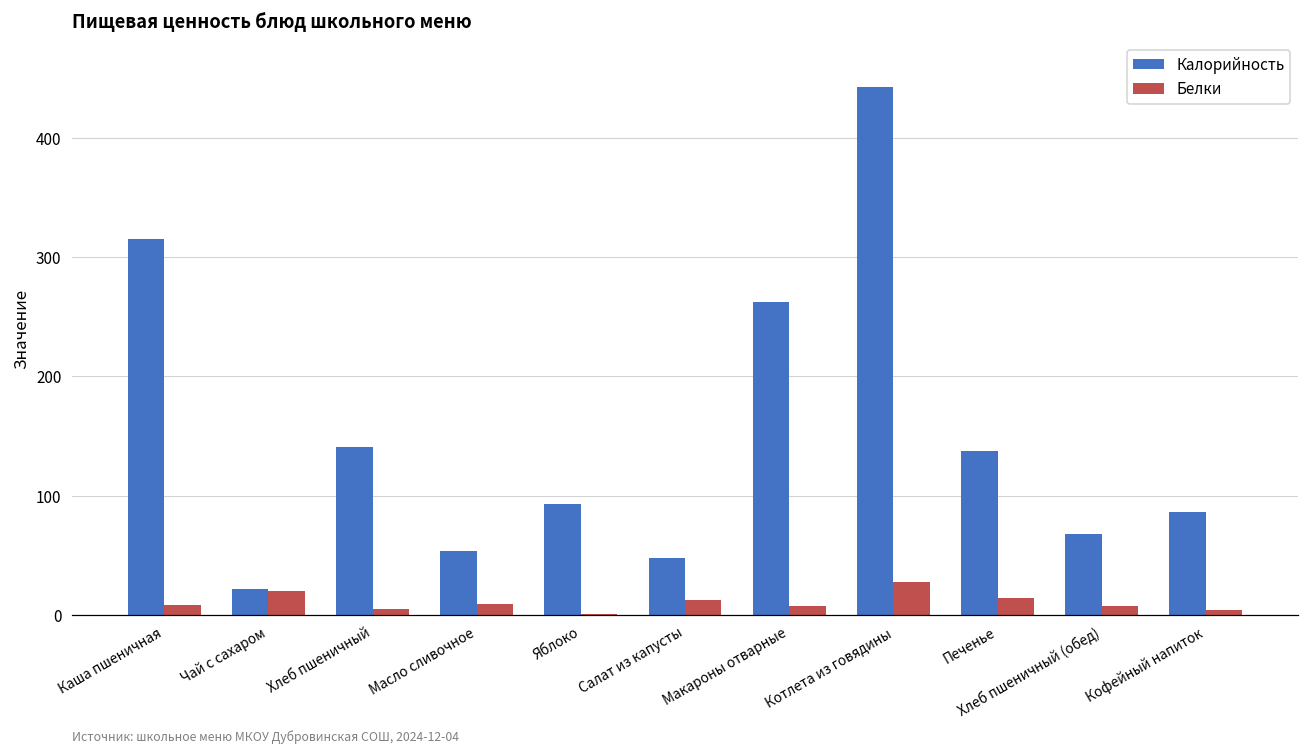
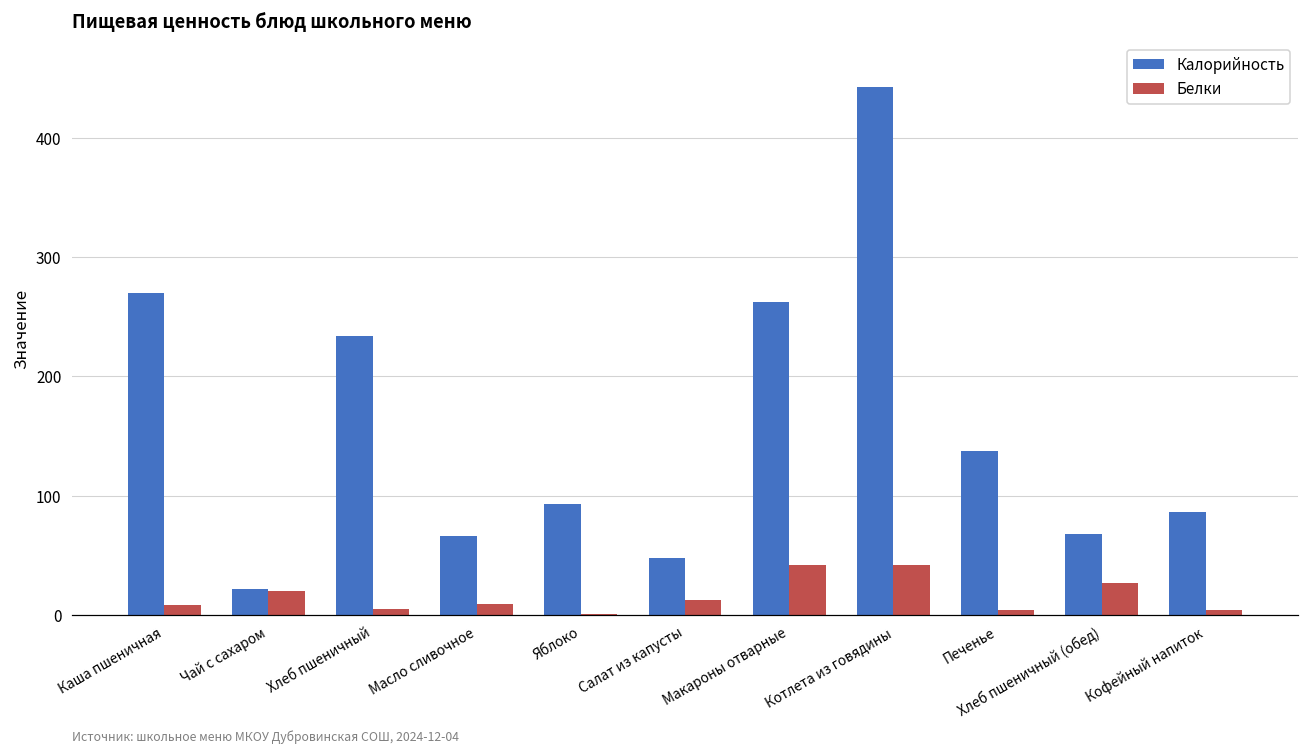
  {
    "Калорийность": {
-     "Каша пшеничная": 315,
+     "Каша пшеничная": 270,
      "Чай с сахаром": 21,
-     "Хлеб пшеничный": 141,
-     "Масло сливочное": 53,
+     "Хлеб пшеничный": 234,
+     "Масло сливочное": 66,
      "Яблоко": 93,
      "Салат из капусты": 48,
      "Макароны отварные": 262,
      "Котлета из говядины": 443,
      "Печенье": 138,
      "Хлеб пшеничный (обед)": 68,
      "Кофейный напиток": 86
    },
    "Белки": {
      "Каша пшеничная": 8,
      "Чай с сахаром": 20,
      "Хлеб пшеничный": 5,
      "Масло сливочное": 10,
      "Салат из капусты": 12,
-     "Макароны отварные": 7,
-     "Котлета из говядины": 27,
-     "Печенье": 14,
-     "Хлеб пшеничный (обед)": 8,
+     "Макароны отварные": 42,
+     "Котлета из говядины": 42,
+     "Печенье": 4,
+     "Хлеб пшеничный (обед)": 26,
      "Кофейный напиток": 4
    }
  }
